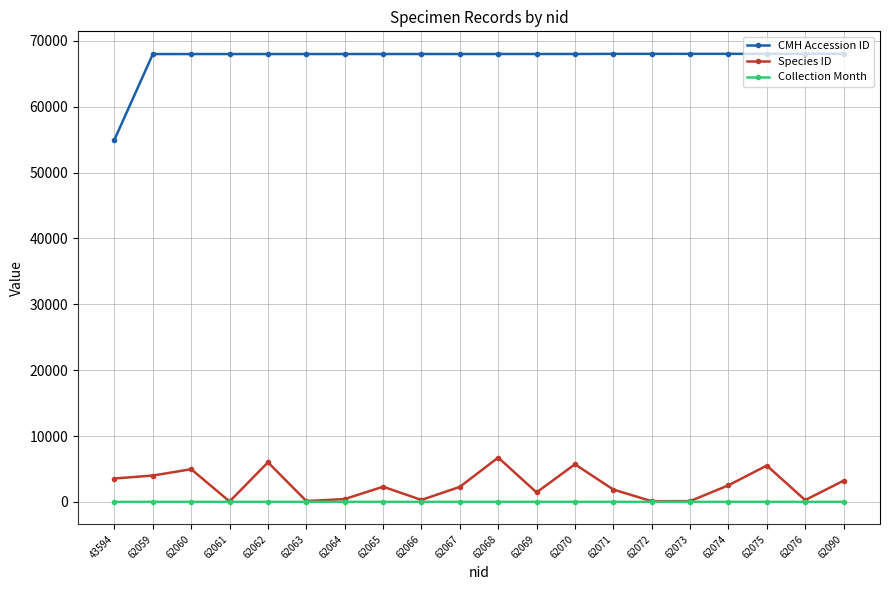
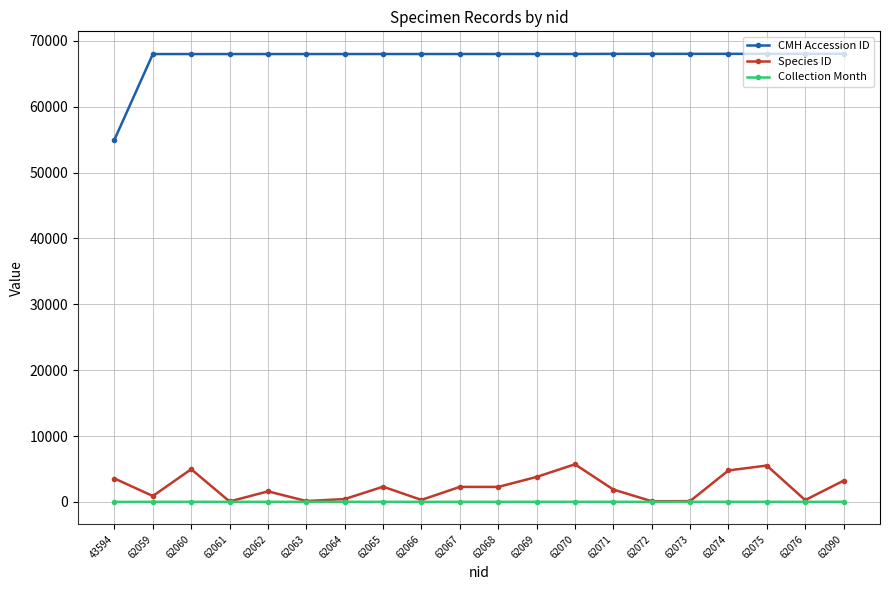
  {
    "CMH Accession ID": {
      "43594": 55000,
      "62059": 68000,
      "62060": 68000,
      "62061": 68000,
      "62062": 68000,
      "62063": 68000,
      "62064": 68000,
      "62065": 68000,
      "62066": 68000,
      "62067": 68000,
      "62068": 68000,
      "62069": 68000,
      "62070": 68000,
      "62071": 68000,
      "62072": 68000,
      "62073": 68000,
      "62074": 68000
    },
    "Species ID": {
      "43594": 4000,
-     "62059": 4000,
+     "62059": 1000,
      "62060": 5000,
-     "62062": 6000,
+     "62062": 2000,
      "62064": 0,
      "62065": 2000,
      "62067": 2000,
-     "62068": 7000,
-     "62069": 1000,
+     "62068": 2000,
+     "62069": 4000,
      "62070": 6000,
      "62071": 2000,
-     "62074": 3000,
+     "62074": 5000,
      "62075": 6000,
      "62090": 3000
    },
    "Collection Month": {
      "43594": 0,
      "62059": 0,
      "62060": 0,
      "62062": 0,
      "62064": 0,
      "62065": 0,
      "62067": 0,
      "62068": 0,
      "62069": 0,
      "62070": 0,
      "62071": 0,
      "62074": 0,
      "62075": 0,
      "62090": 0
    }
  }
